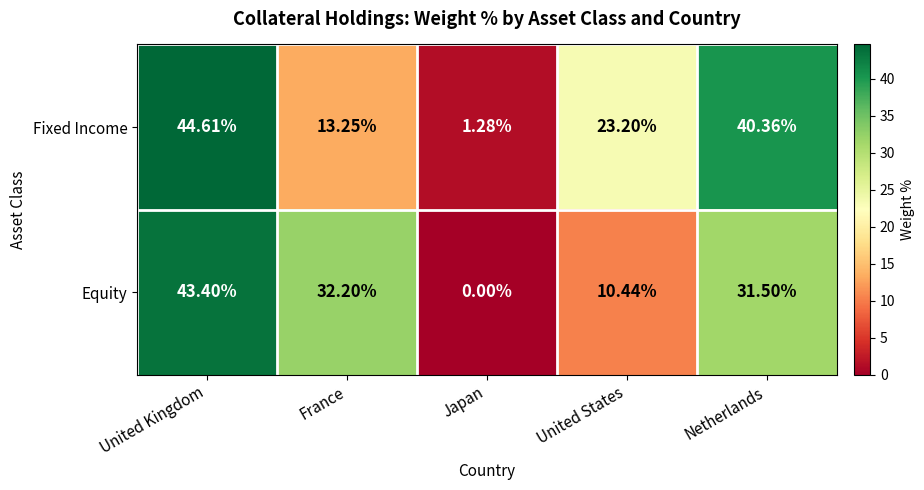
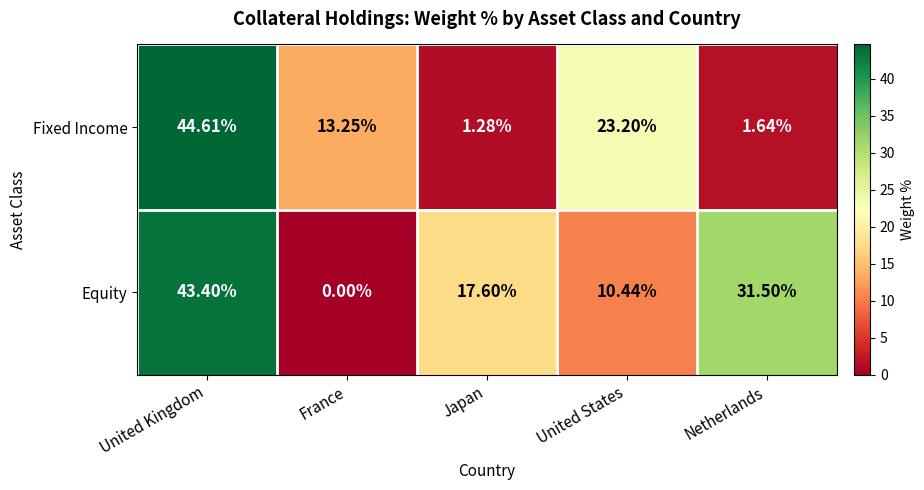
  {
    "Fixed Income": {
      "United Kingdom": "44.61%",
      "France": "13.25%",
      "Japan": "1.28%",
      "United States": "23.20%",
-     "Netherlands": "40.36%"
+     "Netherlands": "1.64%"
    },
    "Equity": {
      "United Kingdom": "43.40%",
-     "France": "32.20%",
-     "Japan": "0.00%",
+     "France": "0.00%",
+     "Japan": "17.60%",
      "United States": "10.44%",
      "Netherlands": "31.50%"
    }
  }
